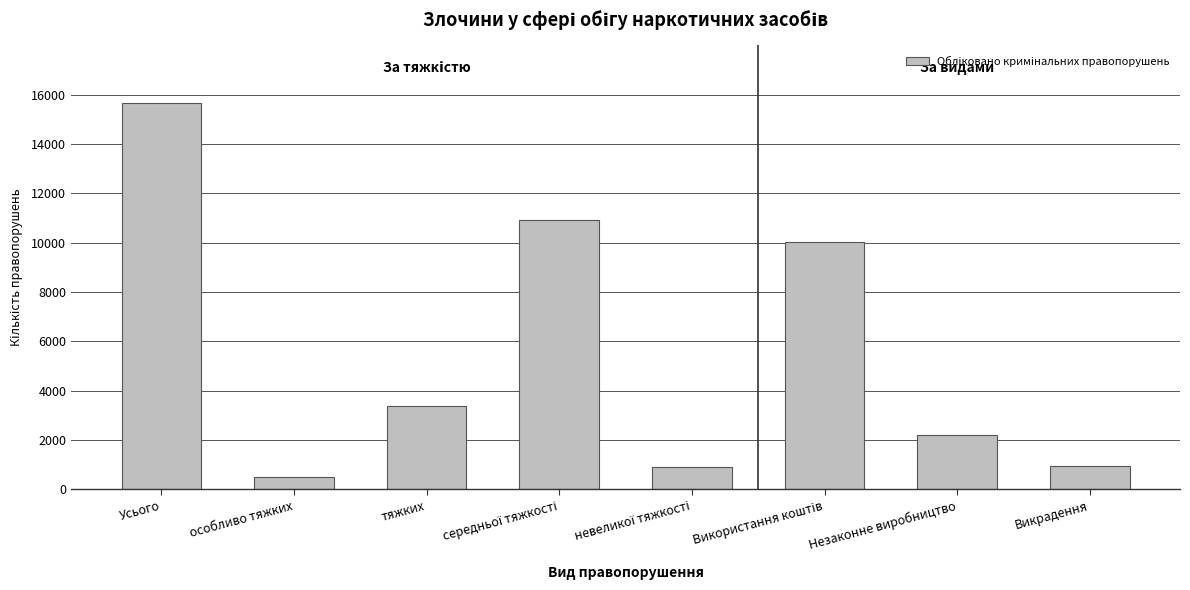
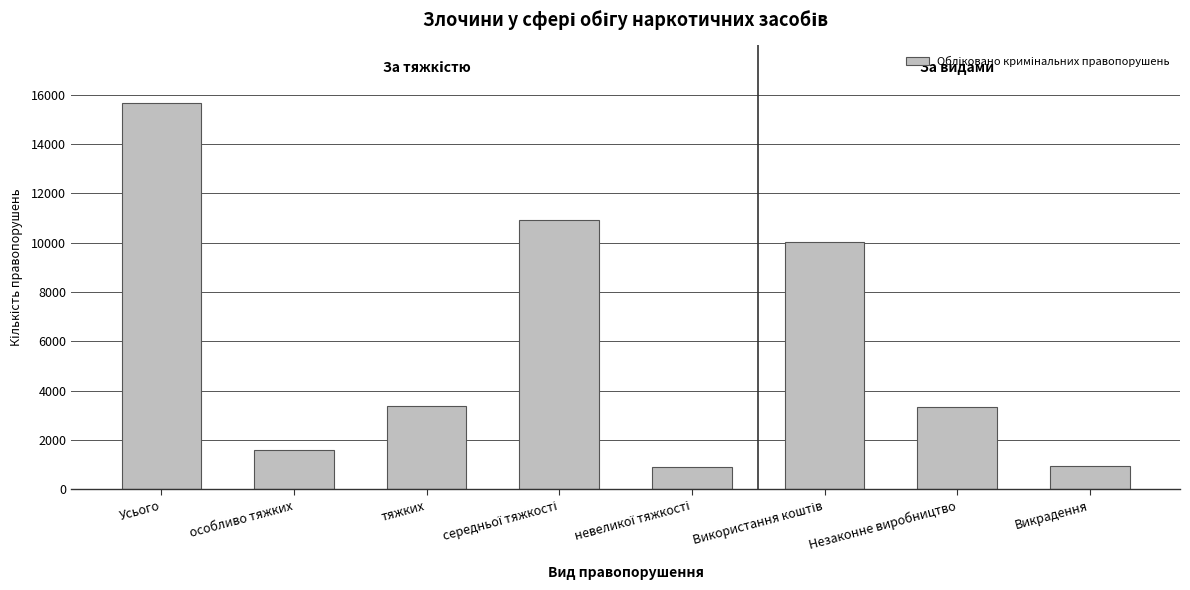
  {
    "Усього": 15700,
-   "особливо тяжких": 500,
+   "особливо тяжких": 1600,
    "тяжких": 3400,
    "середньої тяжкості": 10900,
    "невеликої тяжкості": 900,
    "Використання коштів": 10000,
-   "Незаконне виробництво": 2200,
+   "Незаконне виробництво": 3300,
    "Викрадення": 1000
  }
